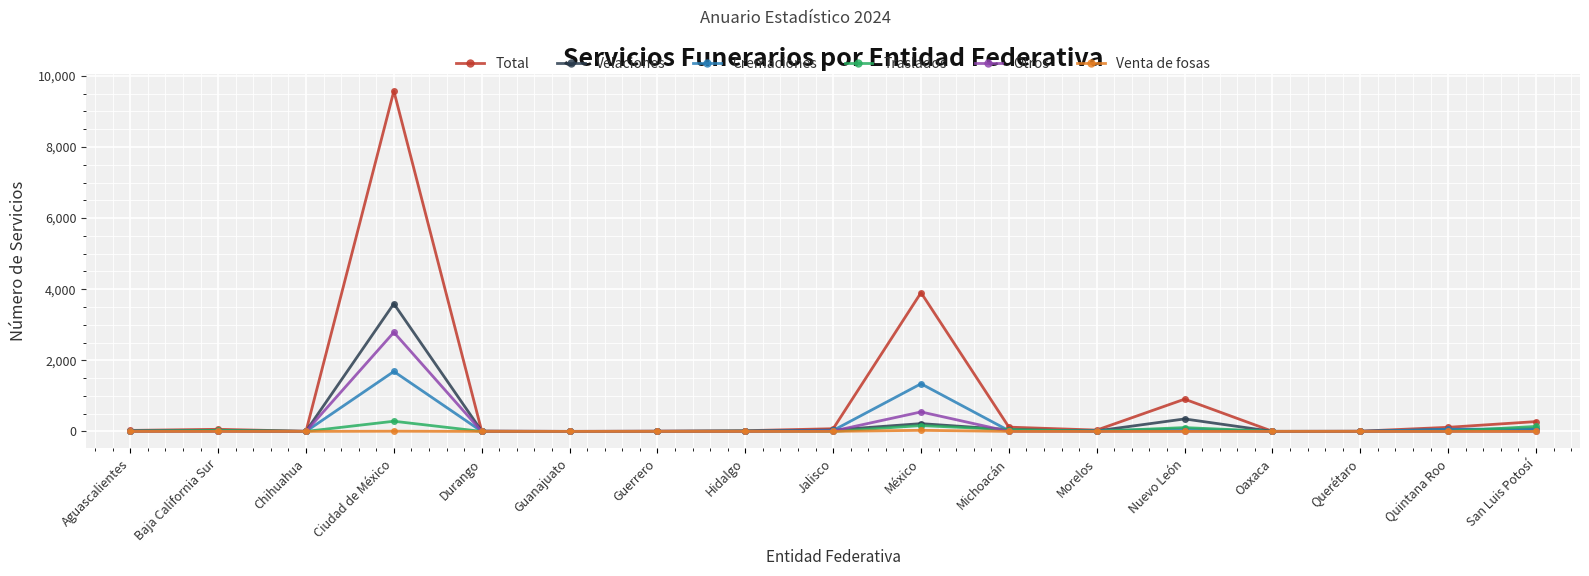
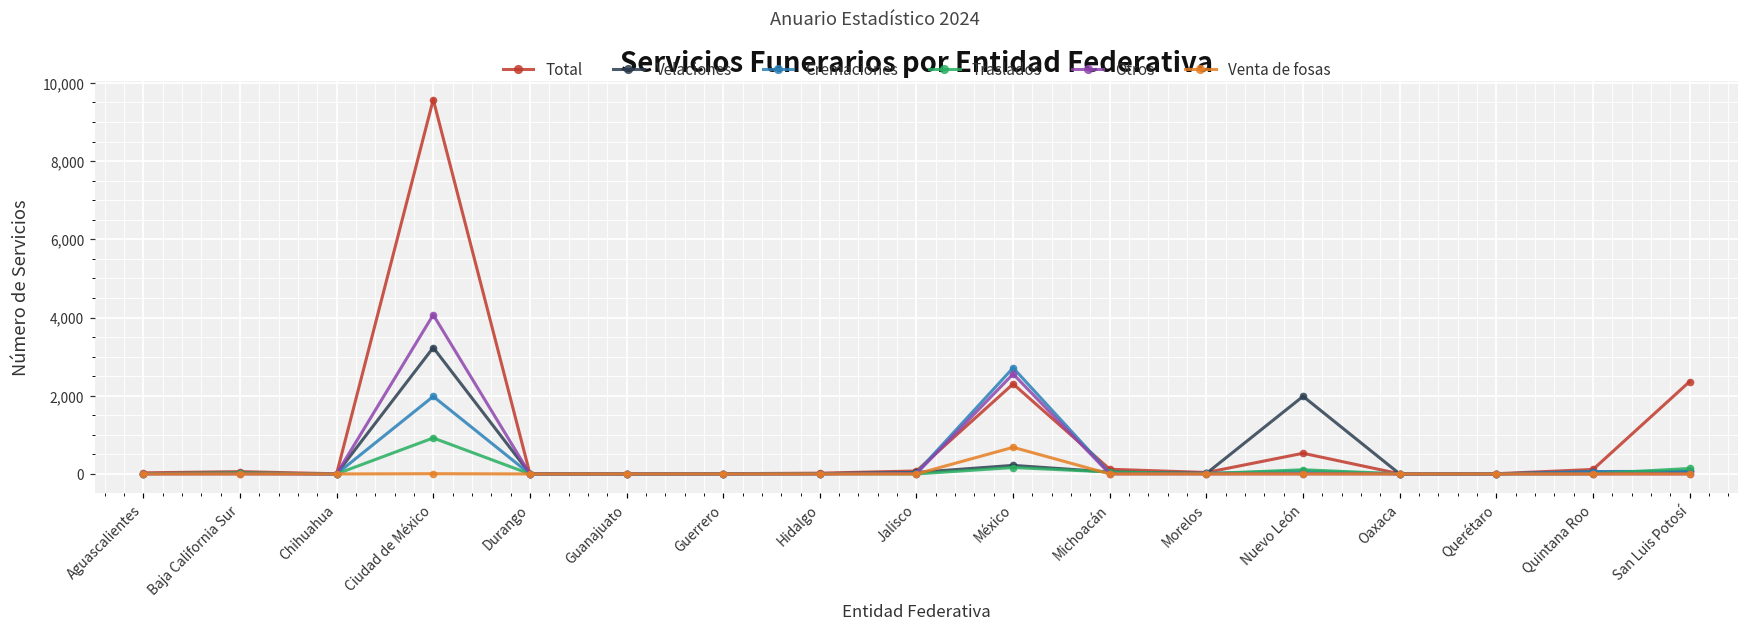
  {
    "Total": {
      "Ciudad de México": "9,600",
-     "México": "3,900",
-     "Nuevo León": "900",
-     "San Luis Potosí": "300"
+     "México": "2,300",
+     "Nuevo León": "500",
+     "San Luis Potosí": "2,400"
    },
    "Velaciones": {
-     "Ciudad de México": "3,600",
-     "Nuevo León": "400"
+     "Ciudad de México": "3,200",
+     "Nuevo León": "2,000"
    },
    "Cremaciones": {
-     "Ciudad de México": "1,700",
-     "México": "1,300"
+     "Ciudad de México": "2,000",
+     "México": "2,700"
    },
    "Traslados": {
-     "Ciudad de México": "300",
+     "Ciudad de México": "900",
      "San Luis Potosí": "100"
    },
    "Otros": {
-     "Ciudad de México": "2,800",
-     "México": "500"
+     "Ciudad de México": "4,100",
+     "México": "2,600"
    },
    "Venta de fosas": {
      "Ciudad de México": "0",
-     "México": "0"
+     "México": "700"
    }
  }
